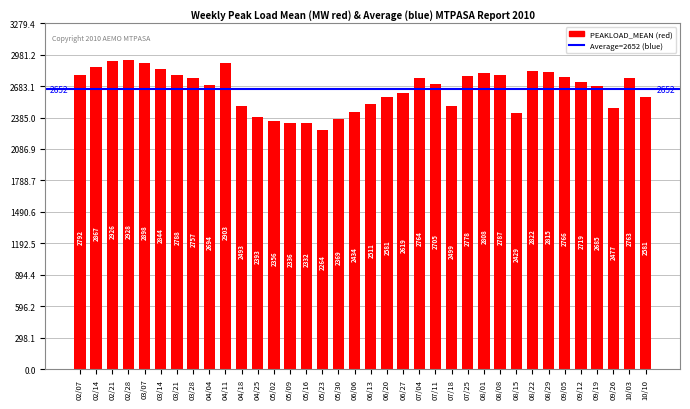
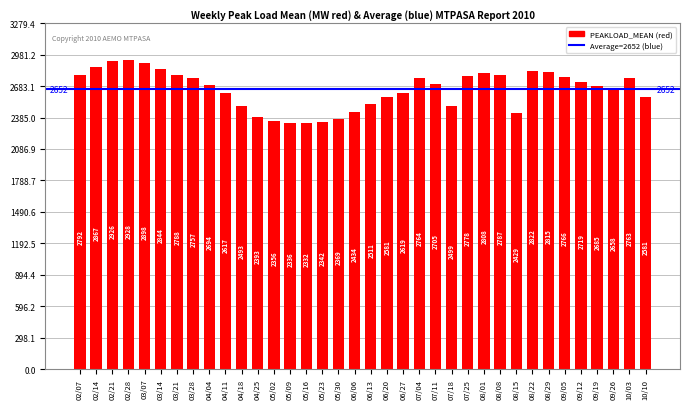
  {
    "02/07": 2792,
    "02/14": 2867,
    "02/21": 2926,
    "02/28": 2928,
    "03/07": 2898,
    "03/14": 2844,
    "03/21": 2788,
    "03/28": 2757,
    "04/04": 2694,
-   "04/11": 2903,
+   "04/11": 2617,
    "04/18": 2493,
    "04/25": 2393,
    "05/02": 2356,
    "05/09": 2336,
    "05/16": 2332,
-   "05/23": 2264,
+   "05/23": 2342,
    "05/30": 2369,
    "06/06": 2434,
    "06/13": 2511,
    "06/20": 2581,
    "06/27": 2619,
    "07/04": 2764,
    "07/11": 2705,
    "07/18": 2499,
    "07/25": 2778,
    "08/01": 2808,
    "08/08": 2787,
    "08/15": 2429,
    "08/22": 2822,
    "08/29": 2815,
    "09/05": 2766,
    "09/12": 2719,
    "09/19": 2685,
-   "09/26": 2477,
+   "09/26": 2658,
    "10/03": 2763,
    "10/10": 2581
  }
